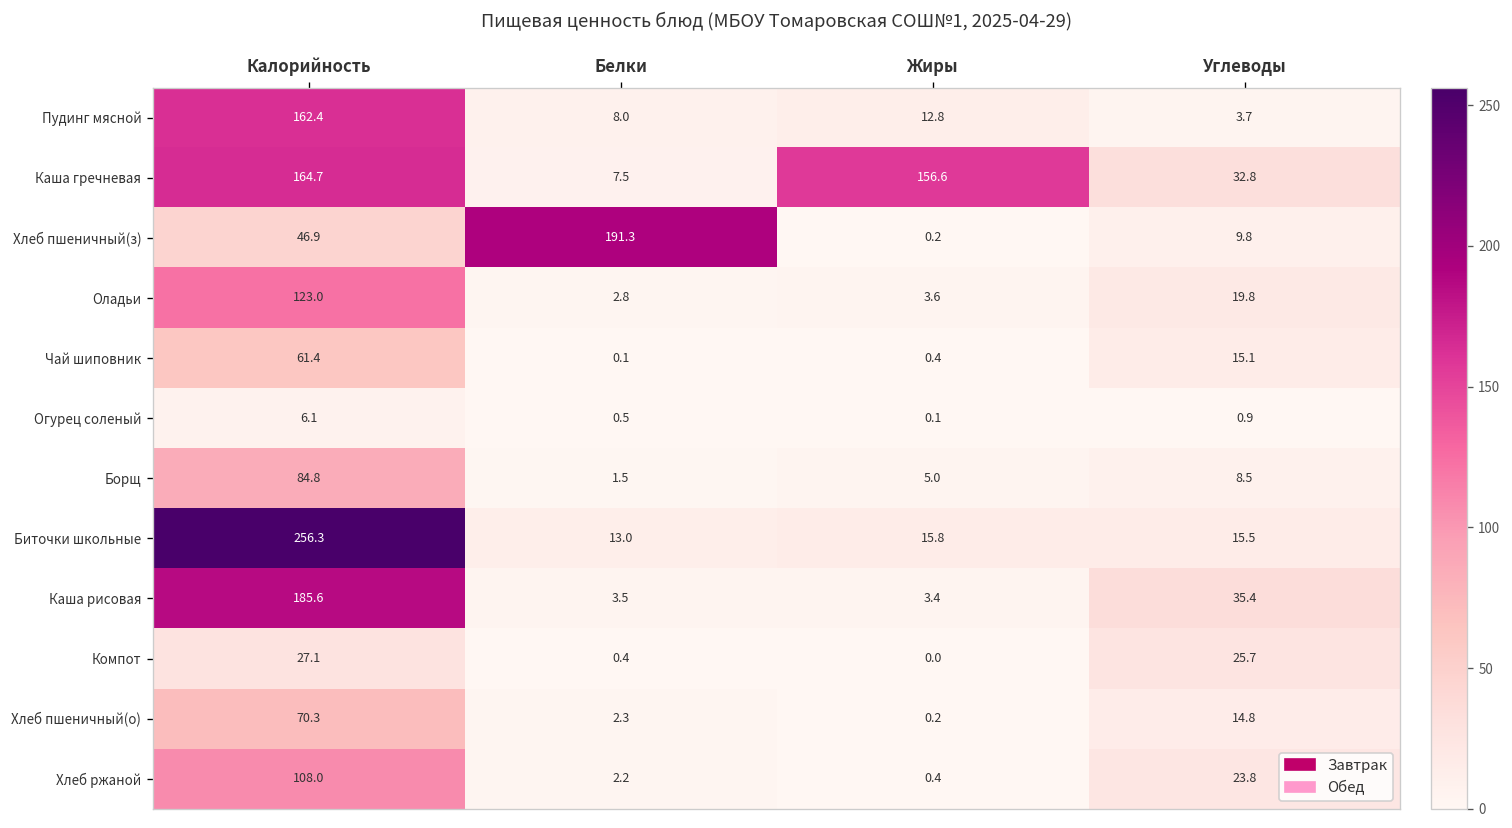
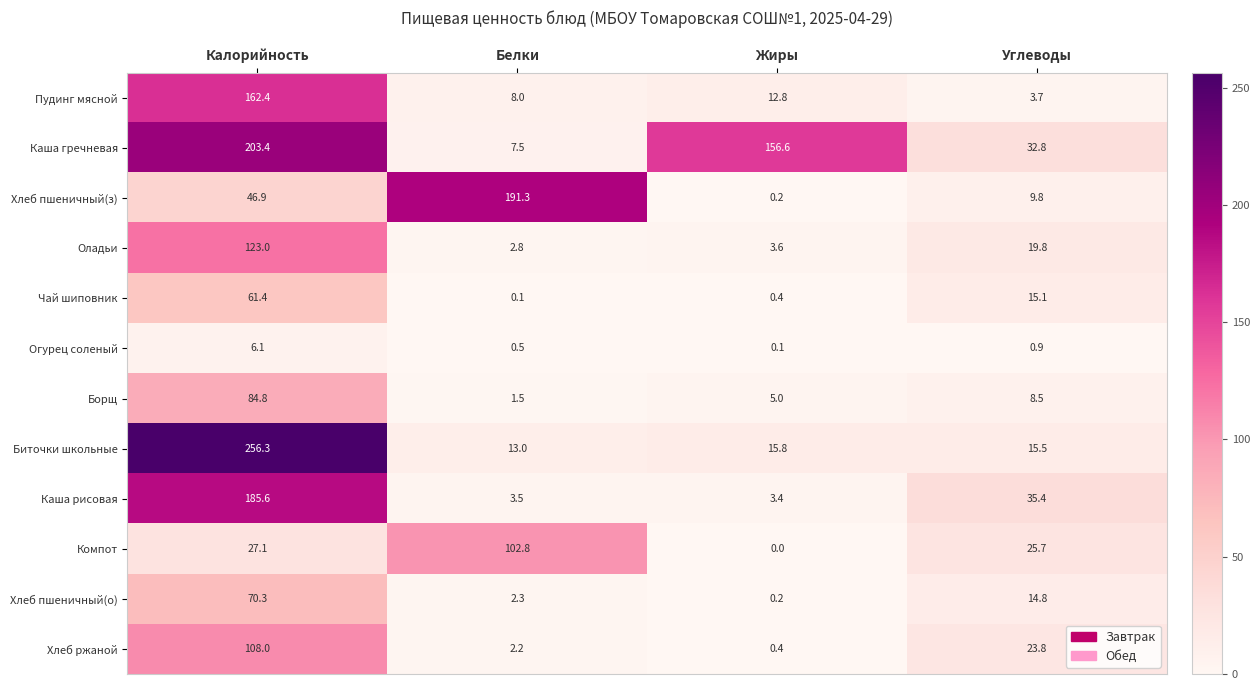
  {
    "Пудинг мясной": {
      "Калорийность": 162.4,
      "Белки": 8.0,
      "Жиры": 12.8,
      "Углеводы": 3.7
    },
    "Каша гречневая": {
-     "Калорийность": 164.7,
+     "Калорийность": 203.4,
      "Белки": 7.5,
      "Жиры": 156.6,
      "Углеводы": 32.8
    },
    "Хлеб пшеничный(з)": {
      "Калорийность": 46.9,
      "Белки": 191.3,
      "Жиры": 0.2,
      "Углеводы": 9.8
    },
    "Оладьи": {
      "Калорийность": 123.0,
      "Белки": 2.8,
      "Жиры": 3.6,
      "Углеводы": 19.8
    },
    "Чай шиповник": {
      "Калорийность": 61.4,
      "Белки": 0.1,
      "Жиры": 0.4,
      "Углеводы": 15.1
    },
    "Огурец соленый": {
      "Калорийность": 6.1,
      "Белки": 0.5,
      "Жиры": 0.1,
      "Углеводы": 0.9
    },
    "Борщ": {
      "Калорийность": 84.8,
      "Белки": 1.5,
      "Жиры": 5.0,
      "Углеводы": 8.5
    },
    "Биточки школьные": {
      "Калорийность": 256.3,
      "Белки": 13.0,
      "Жиры": 15.8,
      "Углеводы": 15.5
    },
    "Каша рисовая": {
      "Калорийность": 185.6,
      "Белки": 3.5,
      "Жиры": 3.4,
      "Углеводы": 35.4
    },
    "Компот": {
      "Калорийность": 27.1,
-     "Белки": 0.4,
+     "Белки": 102.8,
      "Жиры": 0.0,
      "Углеводы": 25.7
    },
    "Хлеб пшеничный(о)": {
      "Калорийность": 70.3,
      "Белки": 2.3,
      "Жиры": 0.2,
      "Углеводы": 14.8
    },
    "Хлеб ржаной": {
      "Калорийность": 108.0,
      "Белки": 2.2,
      "Жиры": 0.4,
      "Углеводы": 23.8
    }
  }
